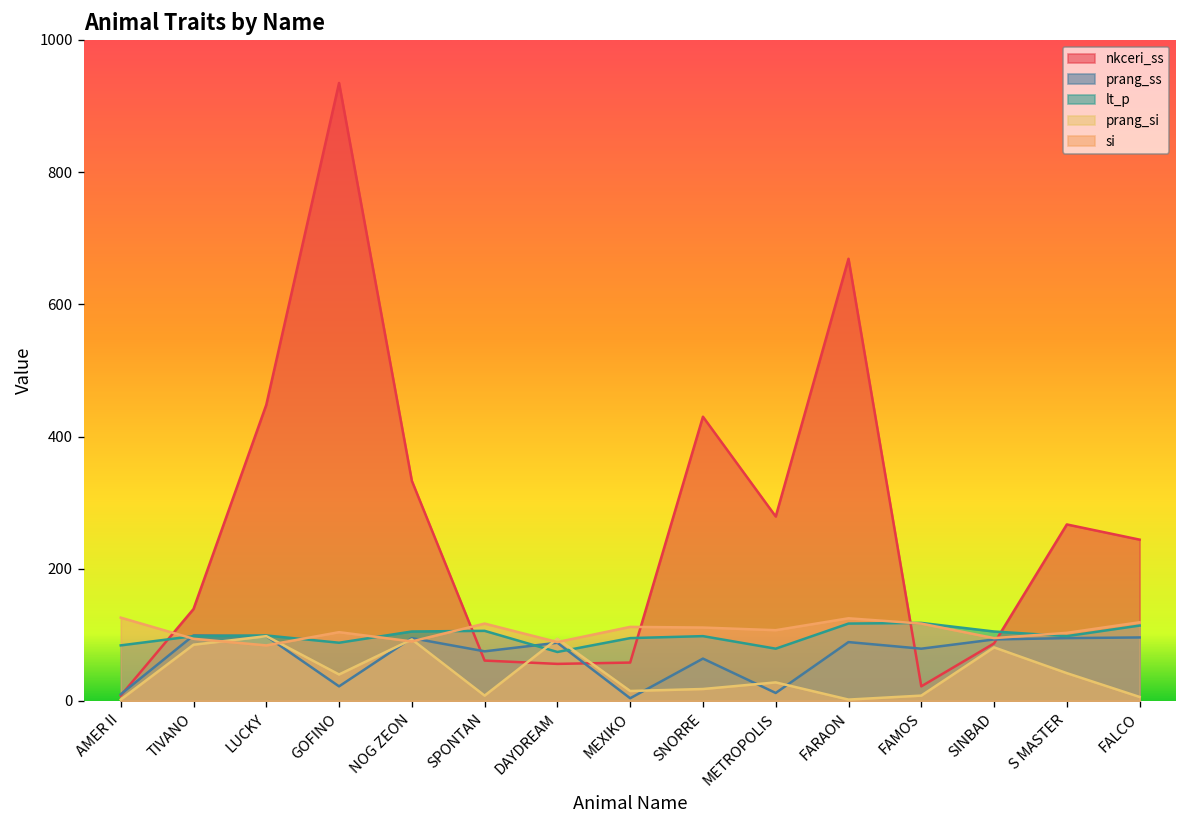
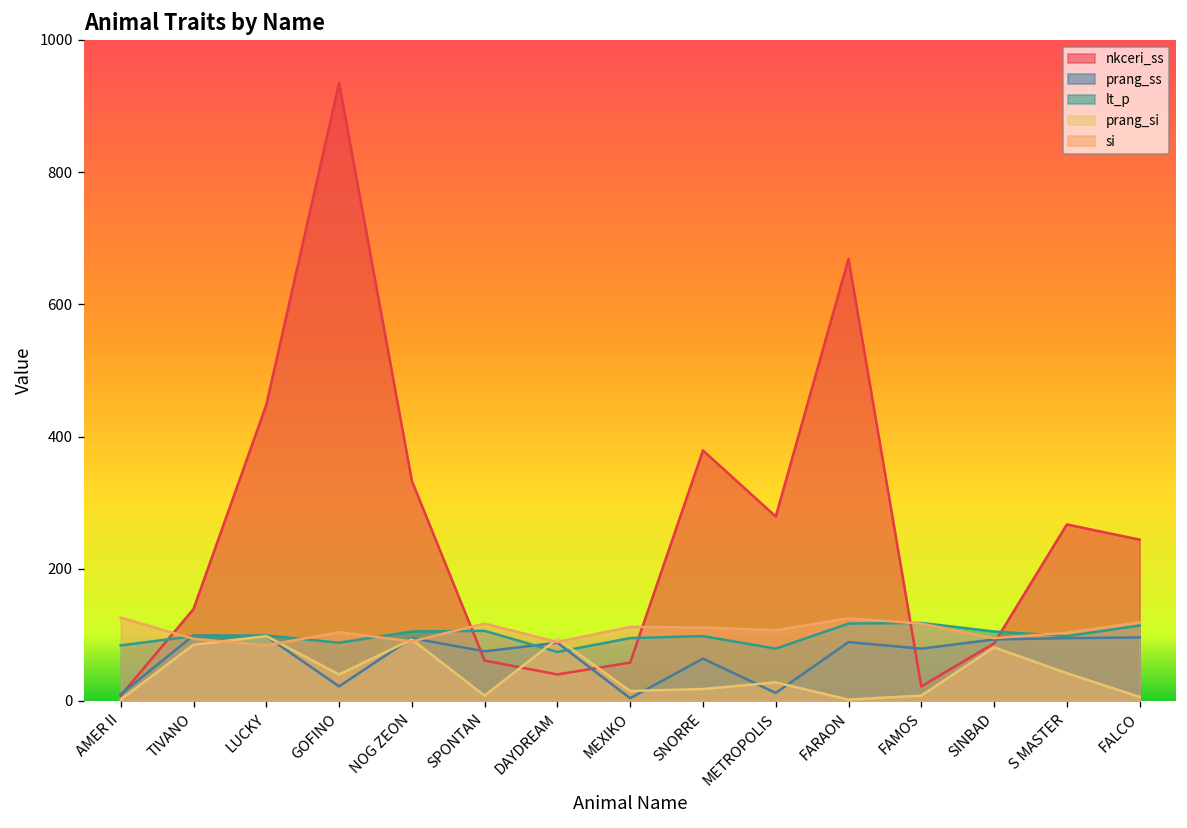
  {
    "nkceri_ss": {
      "TIVANO": 140,
      "LUCKY": 450,
      "GOFINO": 940,
      "NOG ZEON": 330,
      "SPONTAN": 60,
-     "DAYDREAM": 60,
+     "DAYDREAM": 40,
      "MEXIKO": 60,
-     "SNORRE": 430,
+     "SNORRE": 380,
      "METROPOLIS": 280,
      "FARAON": 670,
      "FAMOS": 20,
      "SINBAD": 90,
      "S MASTER": 270,
      "FALCO": 240
    }
  }
